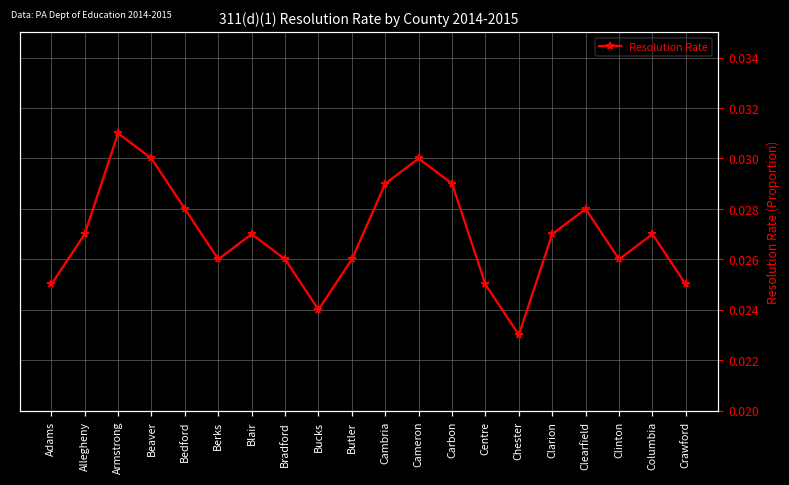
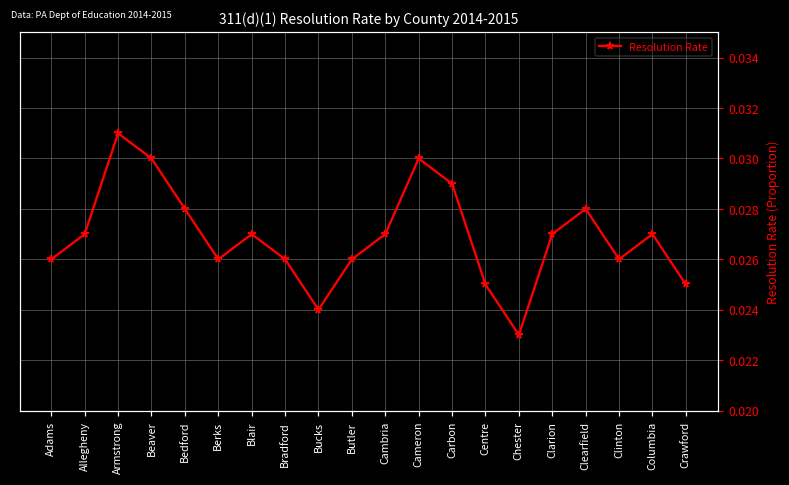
  {
-   "Adams": 0.025,
+   "Adams": 0.026,
    "Allegheny": 0.027,
    "Armstrong": 0.031,
    "Beaver": 0.030,
    "Bedford": 0.028,
    "Berks": 0.026,
    "Blair": 0.027,
    "Bradford": 0.026,
    "Bucks": 0.024,
    "Butler": 0.026,
-   "Cambria": 0.029,
+   "Cambria": 0.027,
    "Cameron": 0.030,
    "Carbon": 0.029,
    "Centre": 0.025,
    "Chester": 0.023,
    "Clarion": 0.027,
    "Clearfield": 0.028,
    "Clinton": 0.026,
    "Columbia": 0.027,
    "Crawford": 0.025
  }
